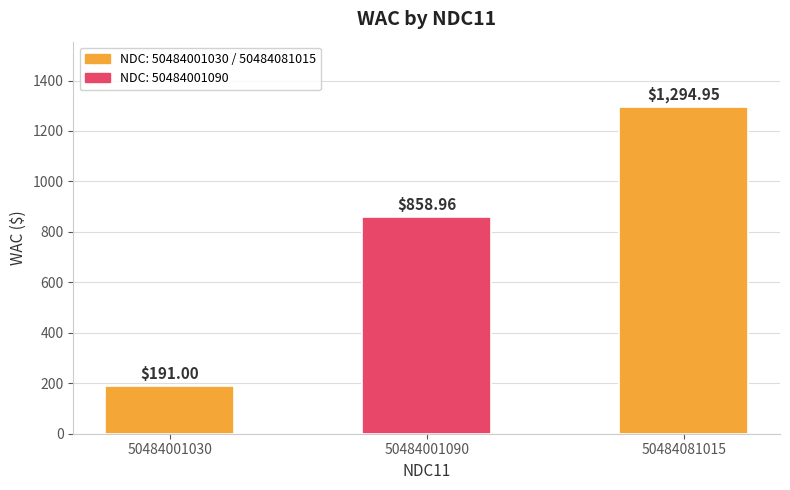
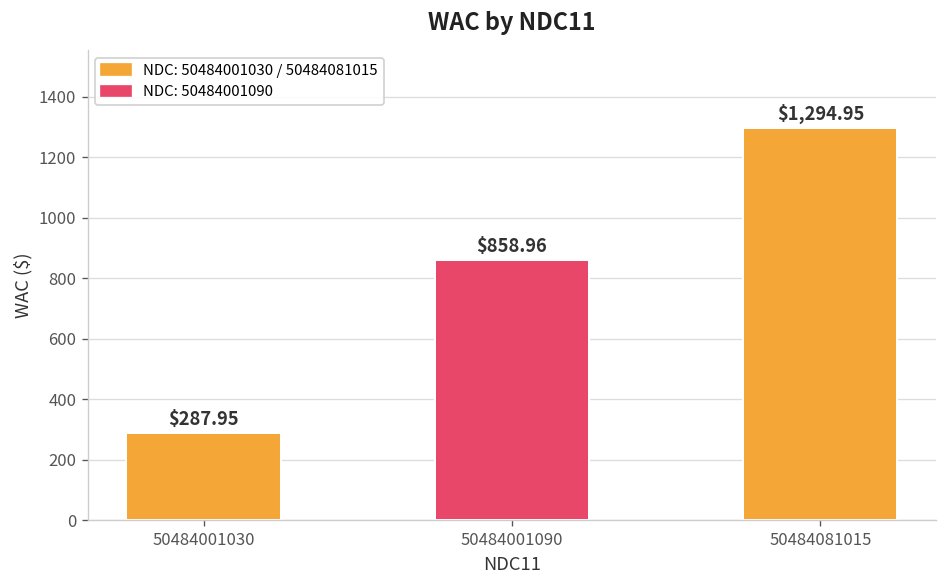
  {
-   "50484001030": "$191.00",
+   "50484001030": "$287.95",
    "50484001090": "$858.96",
    "50484081015": "$1,294.95"
  }
